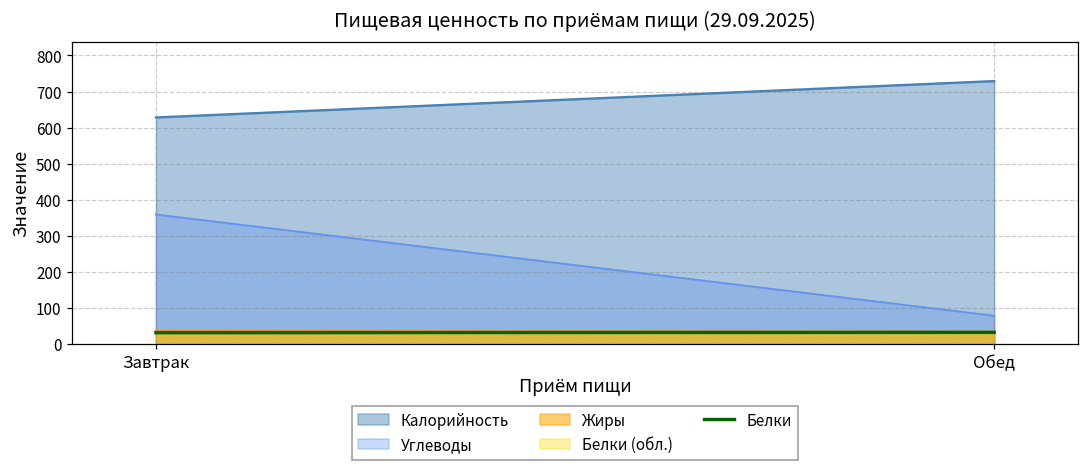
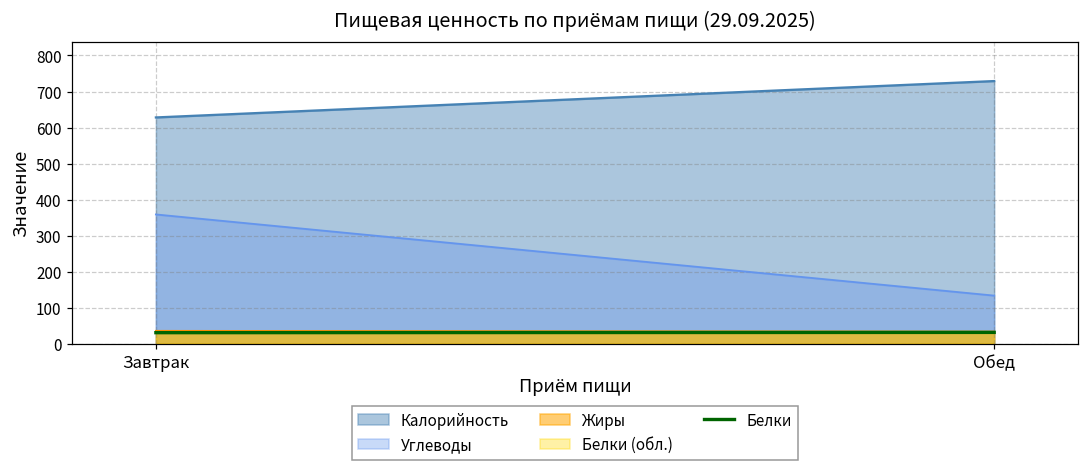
  {
    "Калорийность": {
      "Завтрак": 630,
      "Обед": 730
    },
    "Углеводы": {
      "Завтрак": 360,
-     "Обед": 80
+     "Обед": 130
    }
  }
